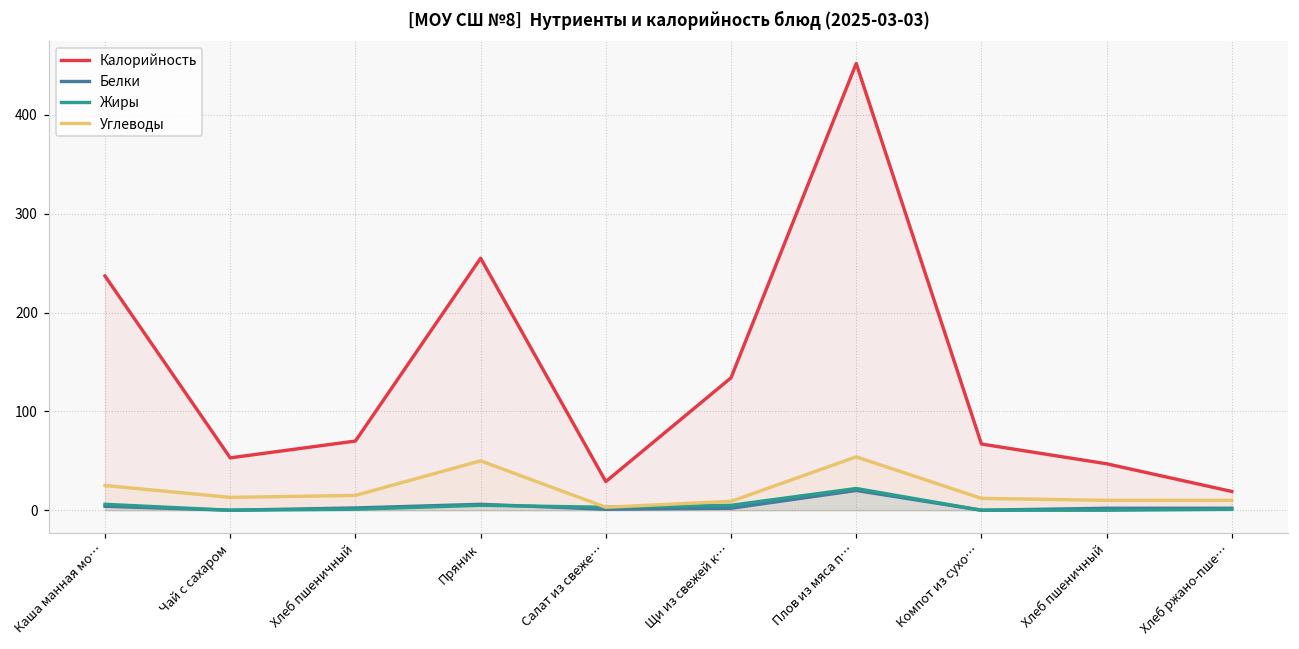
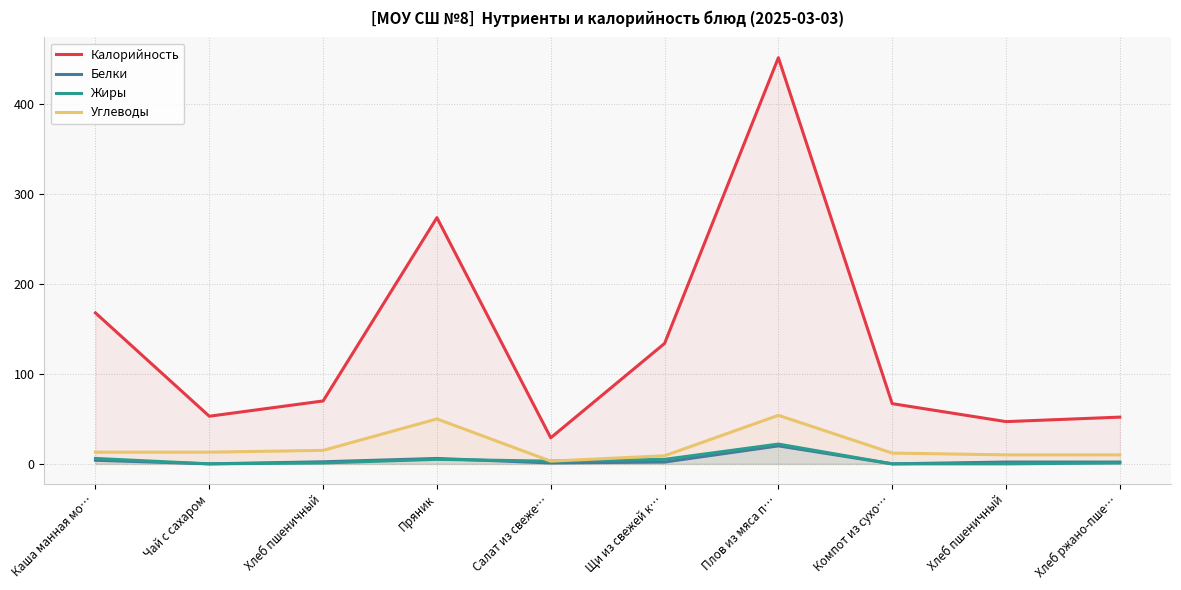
  {
    "Калорийность": {
-     "Каша манная мо…": 240,
+     "Каша манная мо…": 170,
      "Чай с сахаром": 50,
-     "Пряник": 260,
+     "Пряник": 270,
      "Салат из свеже…": 30,
      "Щи из свежей к…": 130,
      "Плов из мяса п…": 450,
      "Компот из сухо…": 70,
-     "Хлеб ржано-пше…": 20
+     "Хлеб ржано-пше…": 50
    },
    "Углеводы": {
-     "Каша манная мо…": 30,
+     "Каша манная мо…": 10,
      "Чай с сахаром": 10,
      "Пряник": 50,
      "Щи из свежей к…": 10,
      "Плов из мяса п…": 50,
      "Компот из сухо…": 10,
      "Хлеб ржано-пше…": 10
    }
  }
